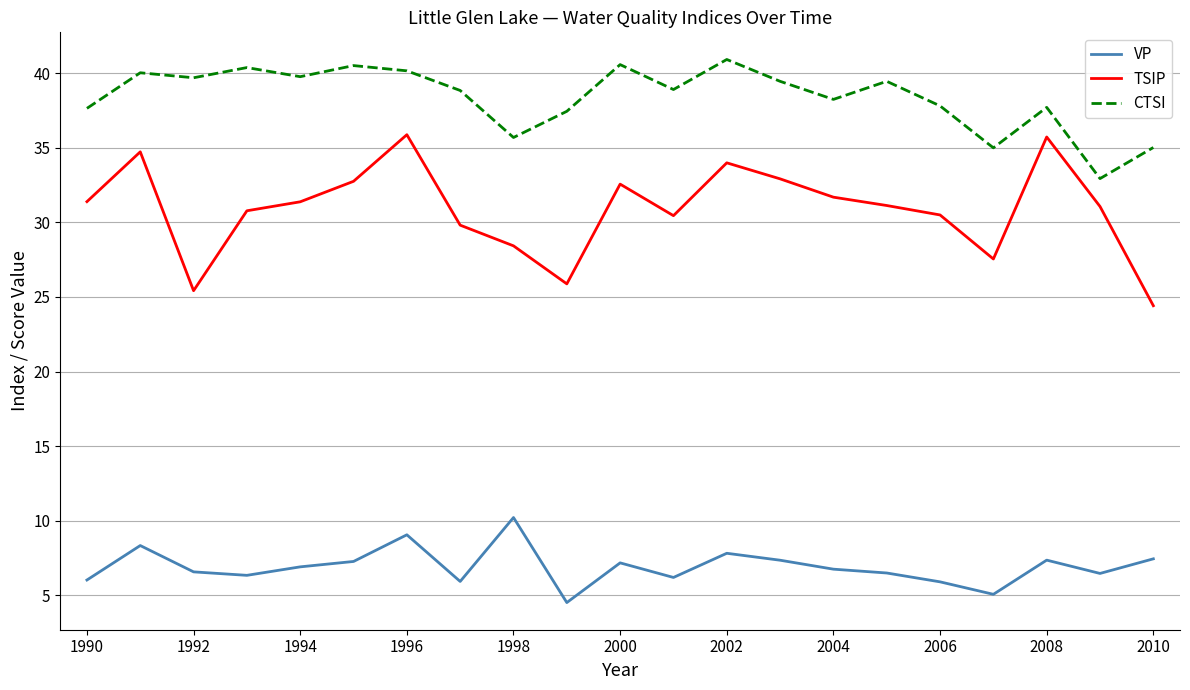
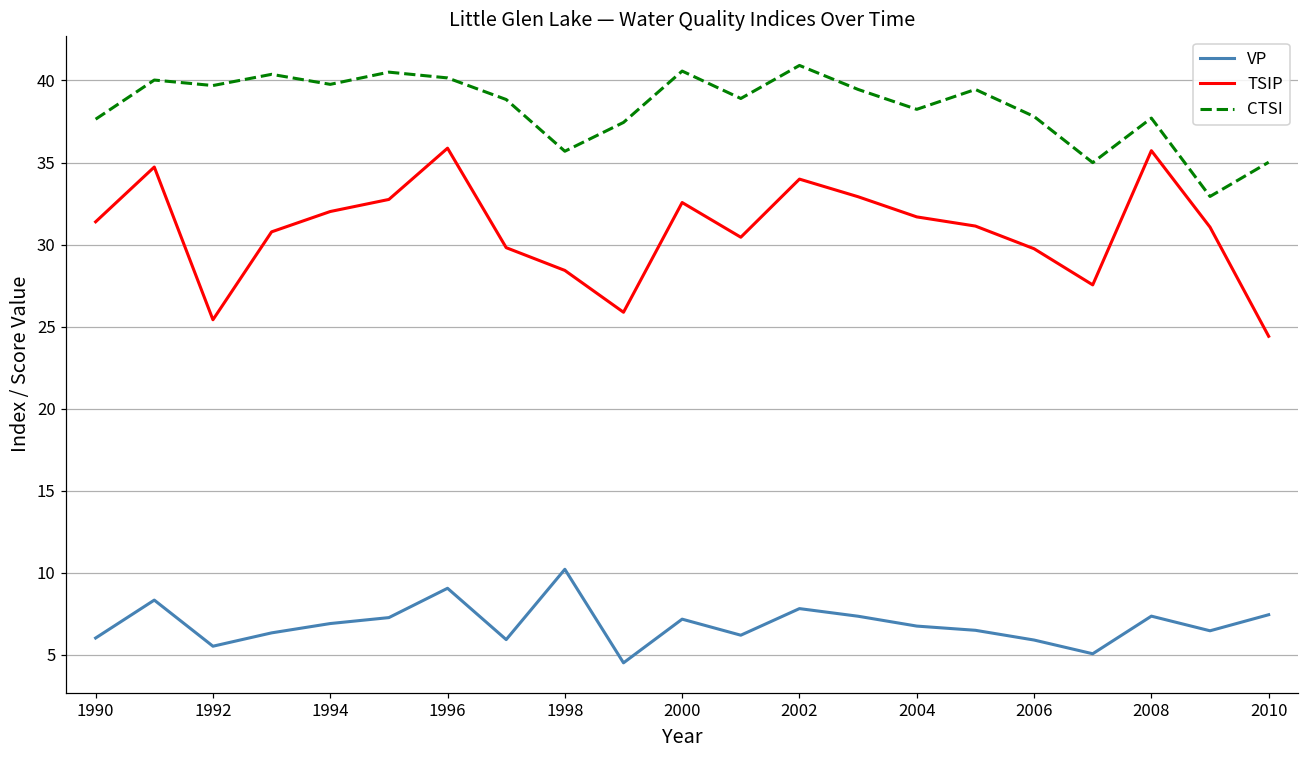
  {
    "VP": {
      "1990": 6.0,
-     "1992": 6.6,
+     "1992": 5.5,
      "1994": 6.9,
      "1996": 9.1,
      "1998": 10.2,
      "2000": 7.2,
      "2002": 7.8,
      "2004": 6.8,
      "2006": 5.9,
      "2008": 7.4,
      "2010": 7.4
    },
    "TSIP": {
      "1990": 31.4,
      "1992": 25.4,
-     "1994": 31.4,
+     "1994": 32.0,
      "1996": 35.9,
      "1998": 28.4,
      "2000": 32.6,
      "2002": 34.0,
      "2004": 31.7,
-     "2006": 30.5,
+     "2006": 29.7,
      "2008": 35.7,
      "2010": 24.4
    },
    "CTSI": {
      "1990": 37.6,
      "1992": 39.7,
      "1994": 39.8,
      "1996": 40.2,
      "1998": 35.7,
      "2000": 40.6,
      "2002": 40.9,
      "2004": 38.2,
      "2006": 37.8,
      "2008": 37.7,
      "2010": 35.0
    }
  }
